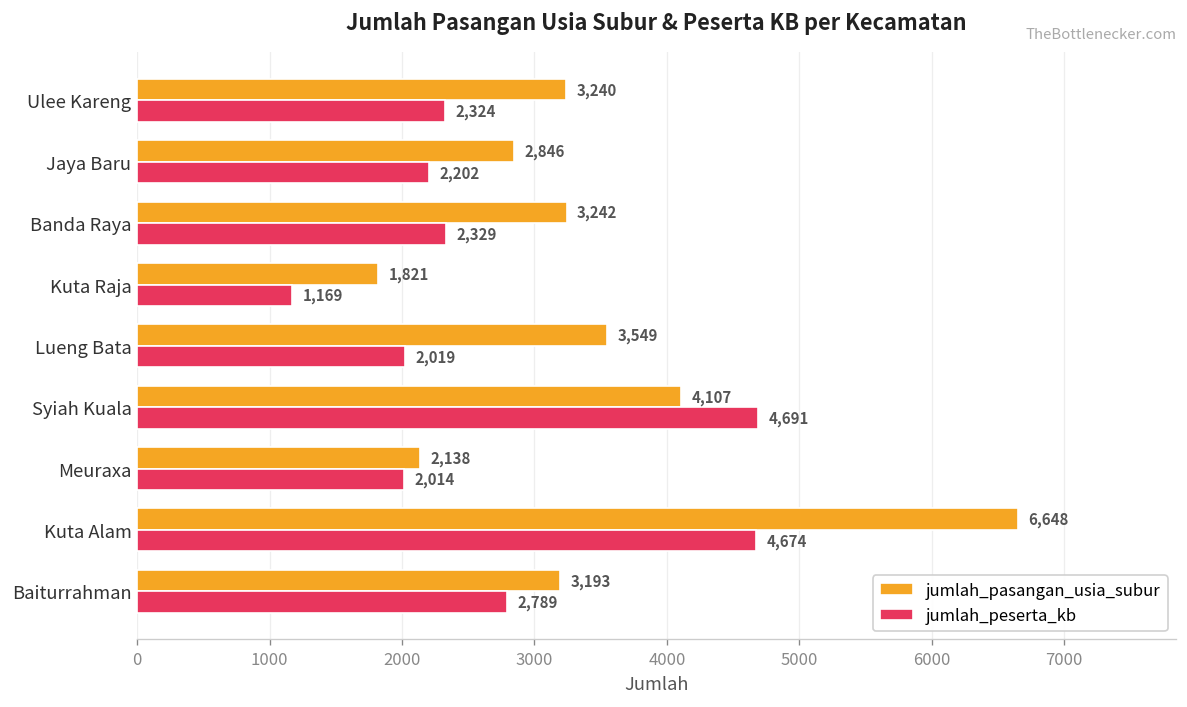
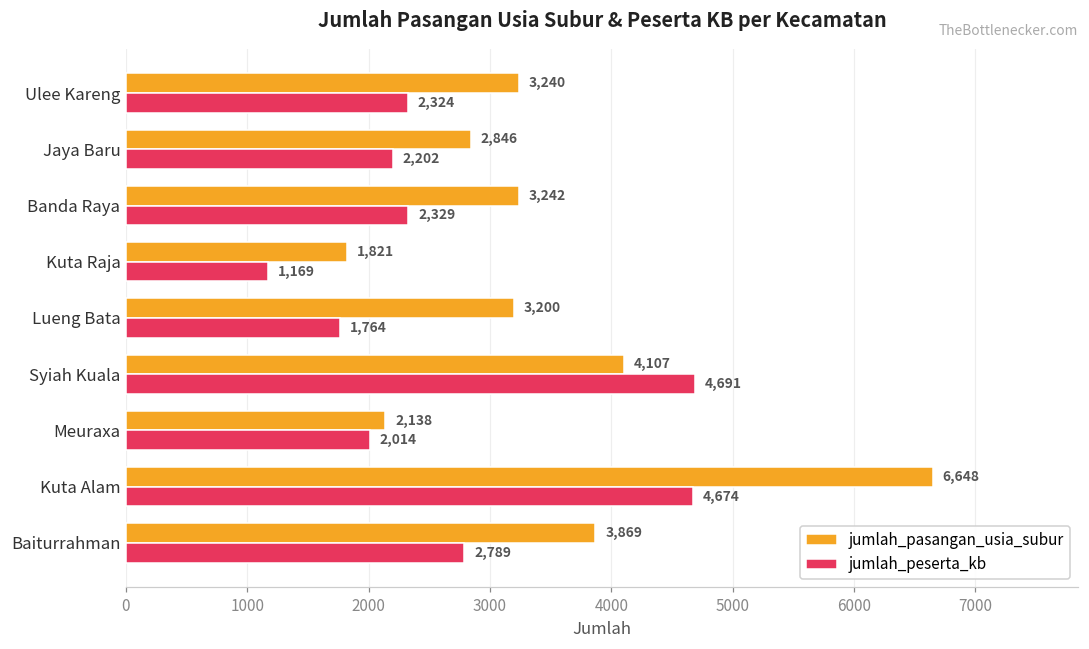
  {
    "jumlah_pasangan_usia_subur": {
      "Ulee Kareng": "3,240",
      "Jaya Baru": "2,846",
      "Banda Raya": "3,242",
      "Kuta Raja": "1,821",
-     "Lueng Bata": "3,549",
+     "Lueng Bata": "3,200",
      "Syiah Kuala": "4,107",
      "Meuraxa": "2,138",
      "Kuta Alam": "6,648",
-     "Baiturrahman": "3,193"
+     "Baiturrahman": "3,869"
    },
    "jumlah_peserta_kb": {
      "Ulee Kareng": "2,324",
      "Jaya Baru": "2,202",
      "Banda Raya": "2,329",
      "Kuta Raja": "1,169",
-     "Lueng Bata": "2,019",
+     "Lueng Bata": "1,764",
      "Syiah Kuala": "4,691",
      "Meuraxa": "2,014",
      "Kuta Alam": "4,674",
      "Baiturrahman": "2,789"
    }
  }
